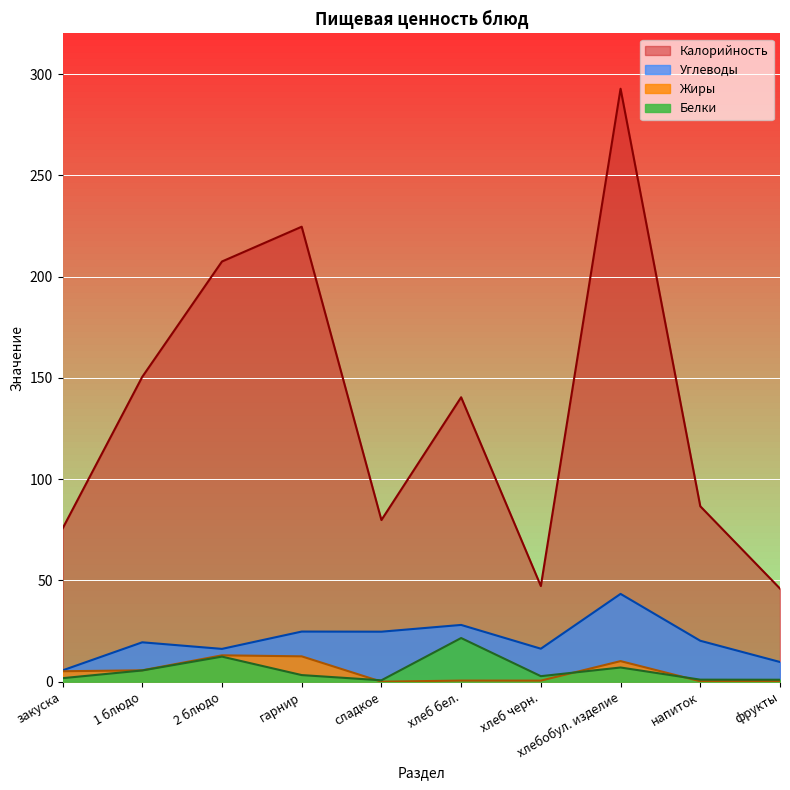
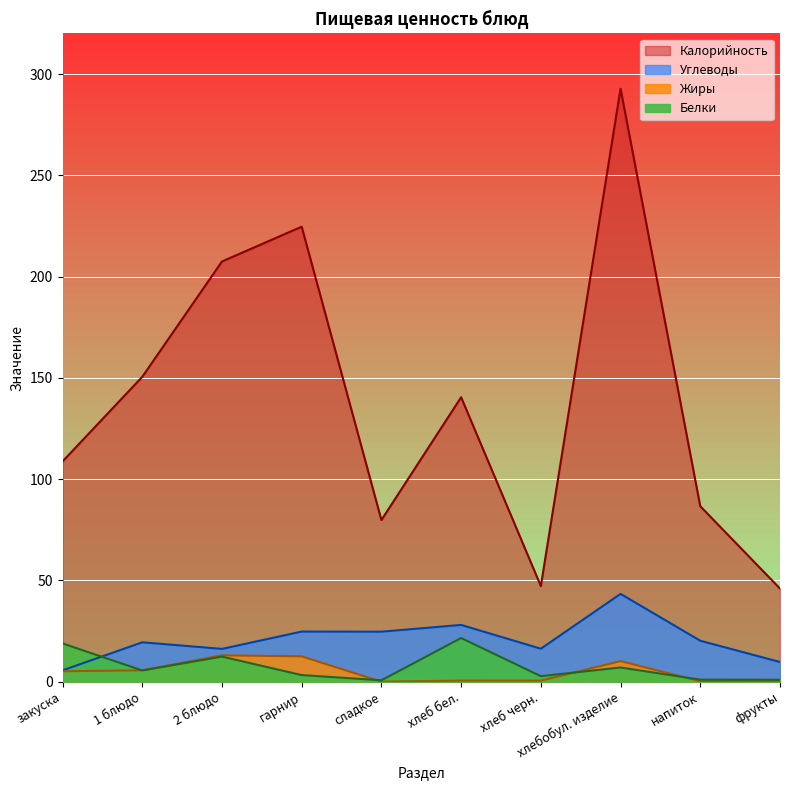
  {
    "Калорийность": {
-     "закуска": 76,
+     "закуска": 109,
      "1 блюдо": 150,
      "2 блюдо": 207,
      "гарнир": 225,
      "сладкое": 80,
      "хлеб бел.": 140,
      "хлеб черн.": 47,
      "хлебобул. изделие": 293,
      "напиток": 87,
      "фрукты": 46
    },
    "Углеводы": {
      "1 блюдо": 19,
      "2 блюдо": 16,
      "гарнир": 25,
      "сладкое": 25,
      "хлеб бел.": 28,
      "хлеб черн.": 16,
      "хлебобул. изделие": 43,
      "напиток": 20,
      "фрукты": 10
    },
    "Жиры": {
      "гарнир": 13,
      "хлеб бел.": 1,
      "хлеб черн.": 1,
      "хлебобул. изделие": 10
    },
    "Белки": {
-     "закуска": 2,
+     "закуска": 19,
      "гарнир": 3,
      "хлеб бел.": 22,
      "хлеб черн.": 3,
      "хлебобул. изделие": 7
    }
  }
